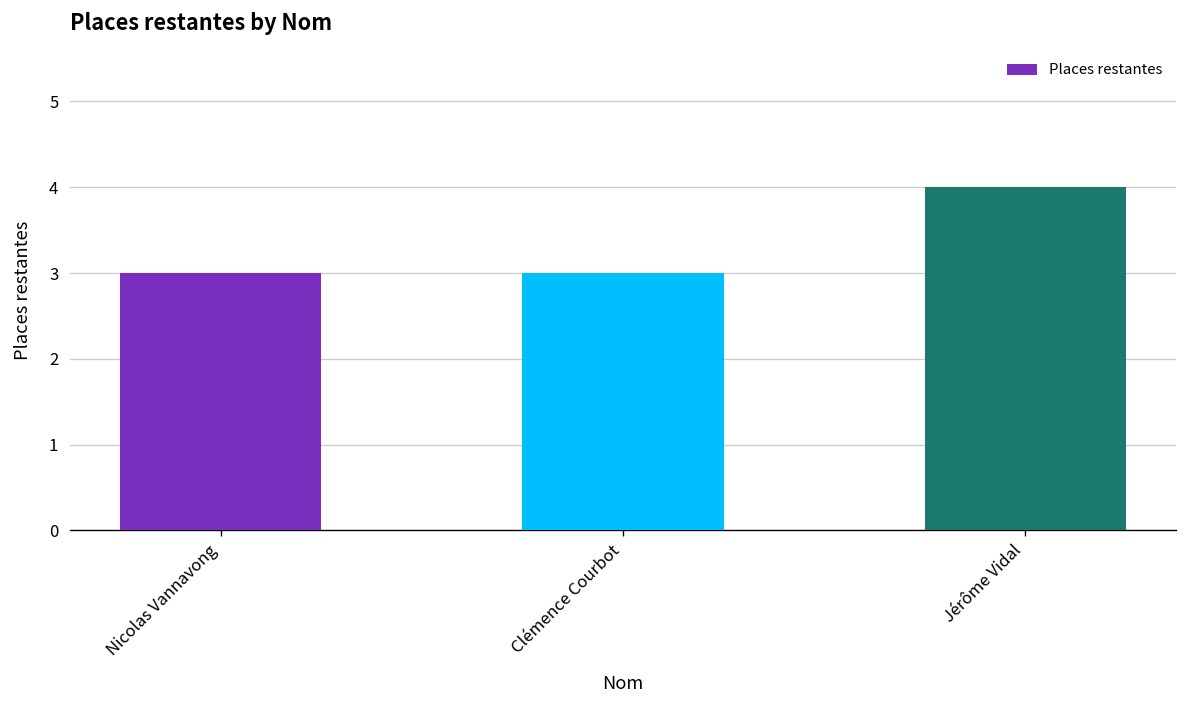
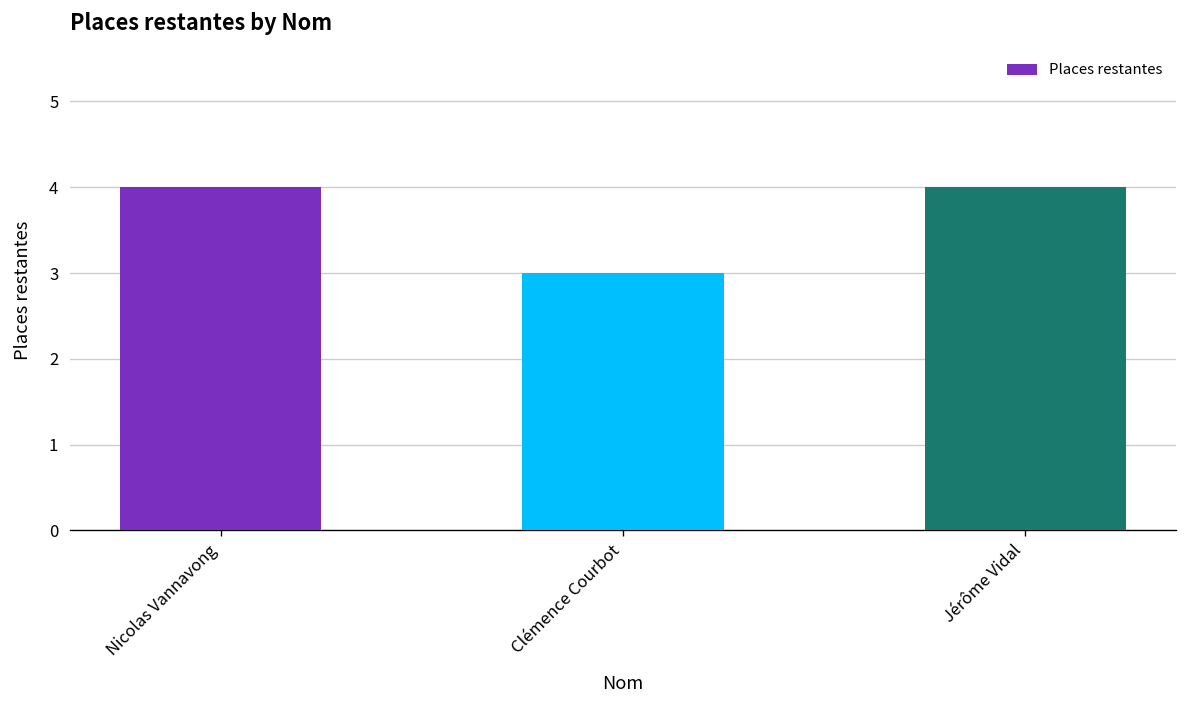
  {
-   "Nicolas Vannavong": 3,
+   "Nicolas Vannavong": 4,
    "Clémence Courbot": 3,
    "Jérôme Vidal": 4
  }
